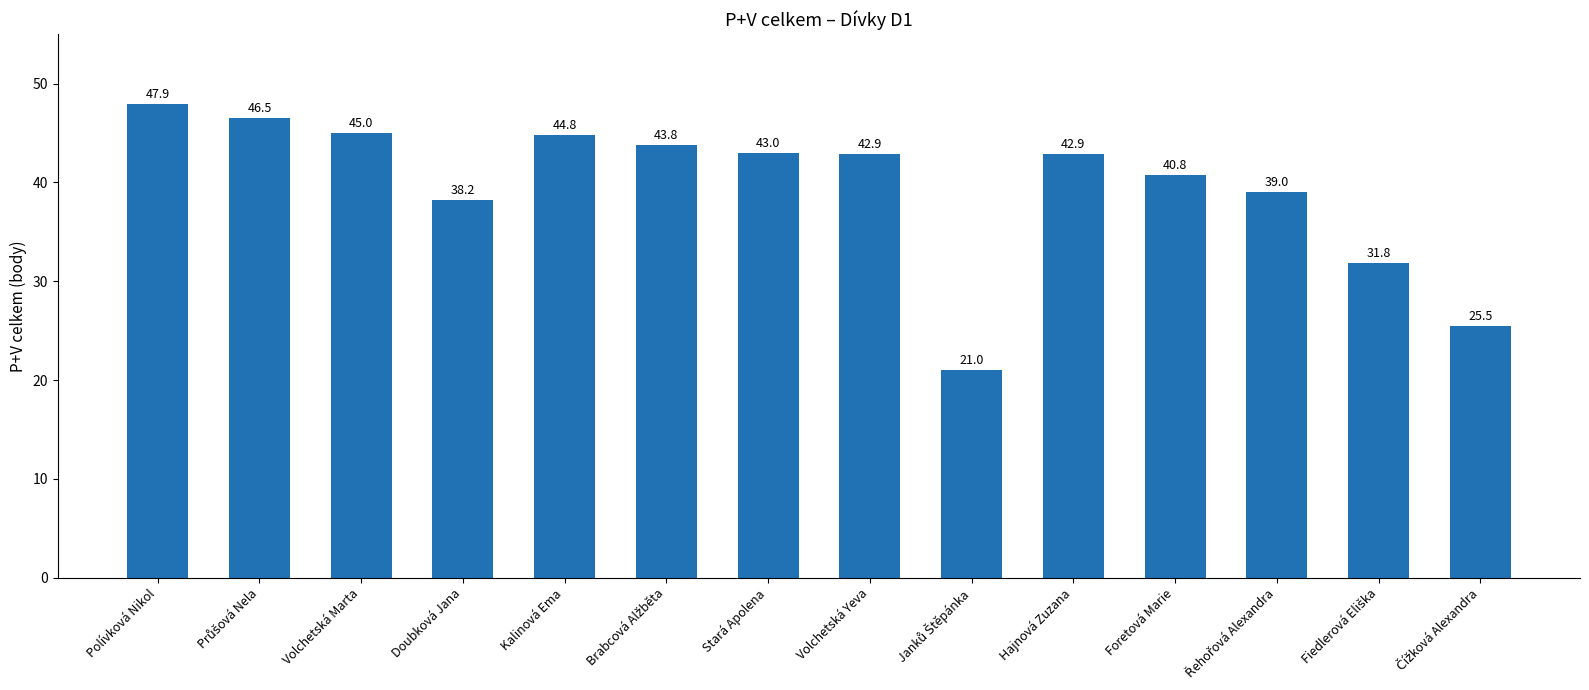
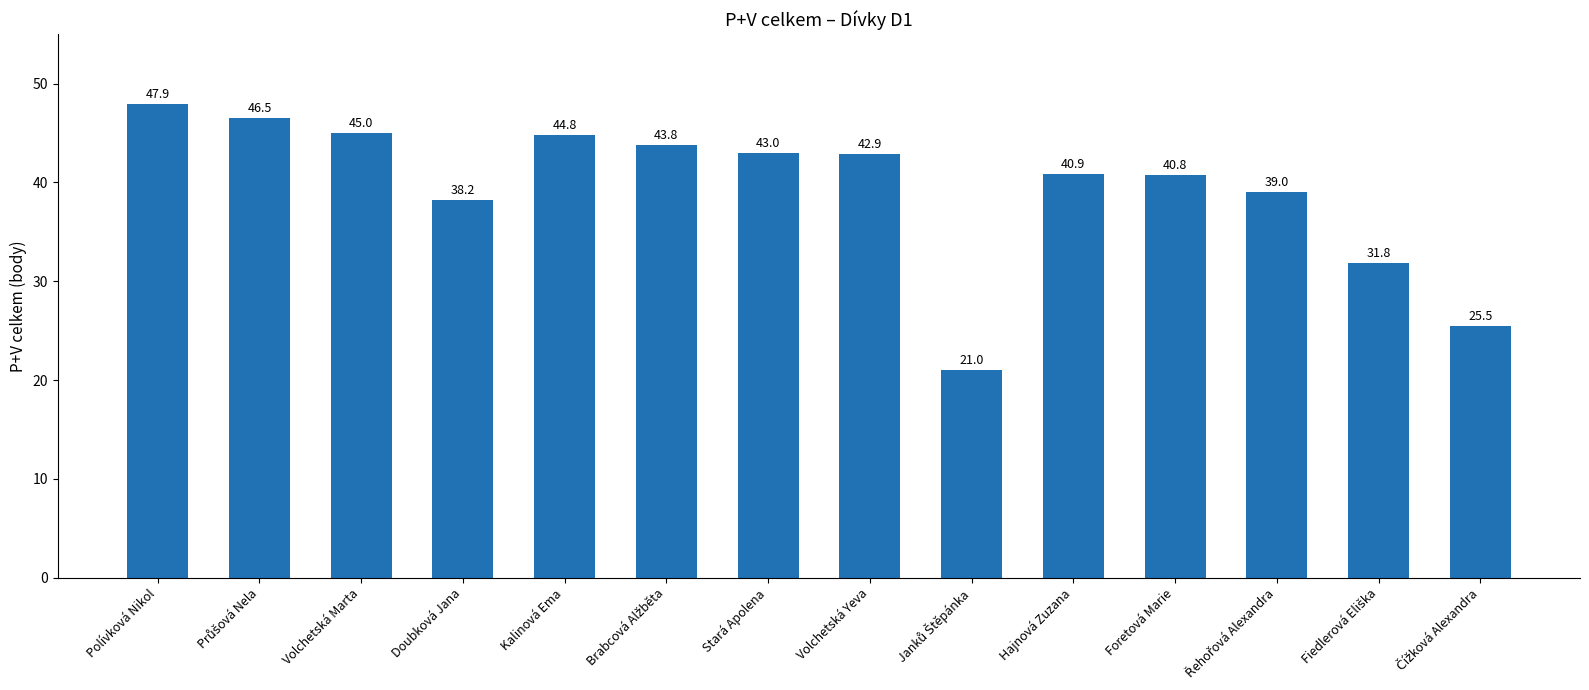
  {
    "Polívková Nikol": 47.9,
    "Průšová Nela": 46.5,
    "Volchetská Marta": 45.0,
    "Doubková Jana": 38.2,
    "Kalinová Ema": 44.8,
    "Brabcová Alžběta": 43.8,
    "Stará Apolena": 43.0,
    "Volchetská Yeva": 42.9,
    "Janků Štěpánka": 21.0,
-   "Hajnová Zuzana": 42.9,
+   "Hajnová Zuzana": 40.9,
    "Foretová Marie": 40.8,
    "Řehořová Alexandra": 39.0,
    "Fiedlerová Eliška": 31.8,
    "Čížková Alexandra": 25.5
  }
